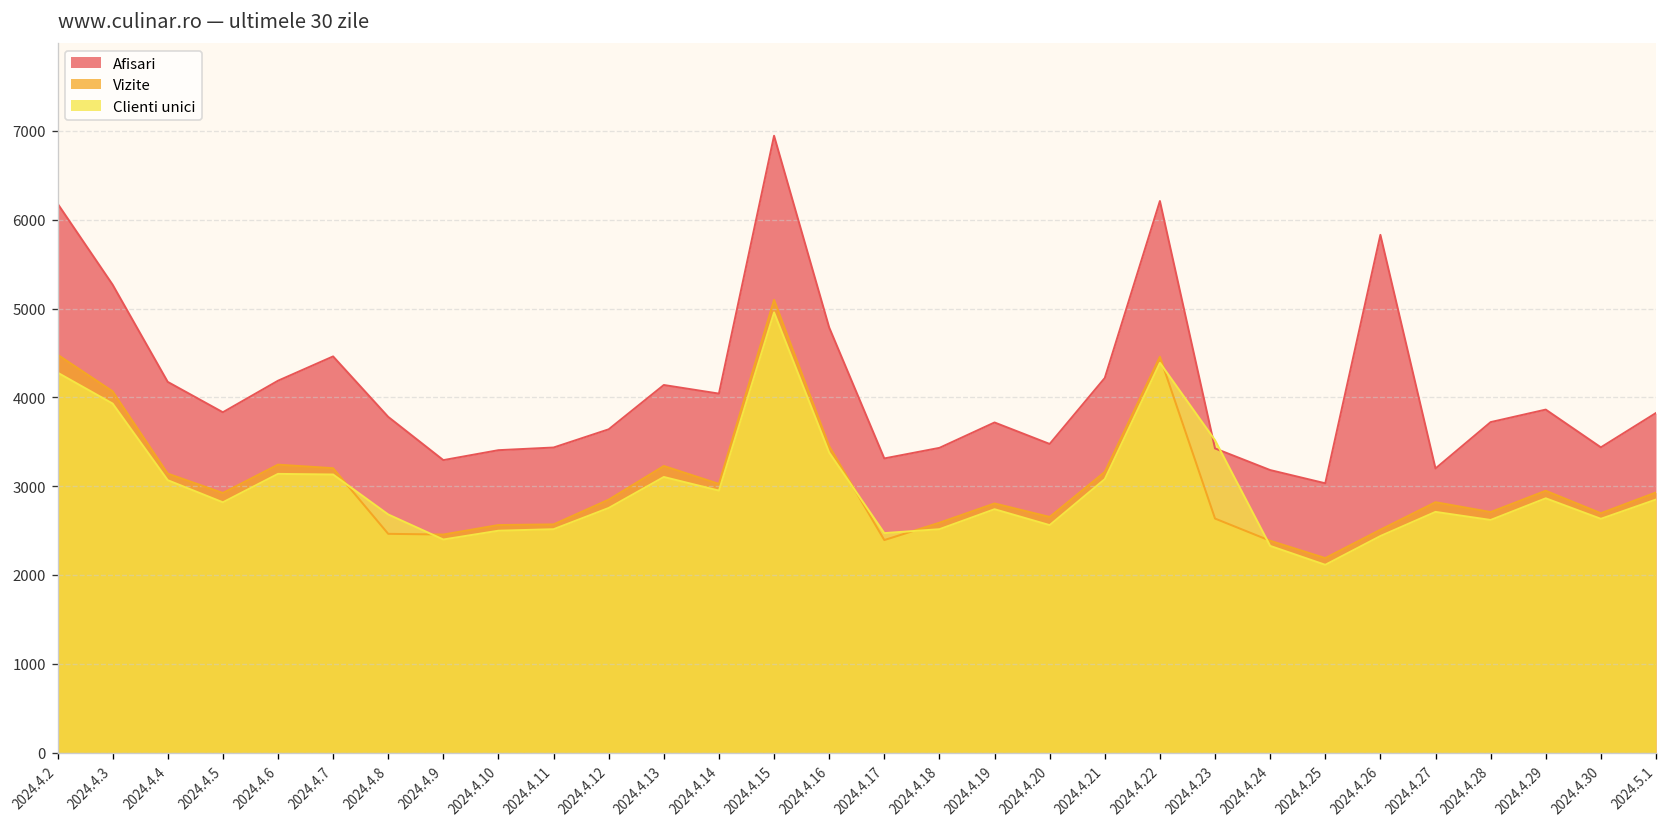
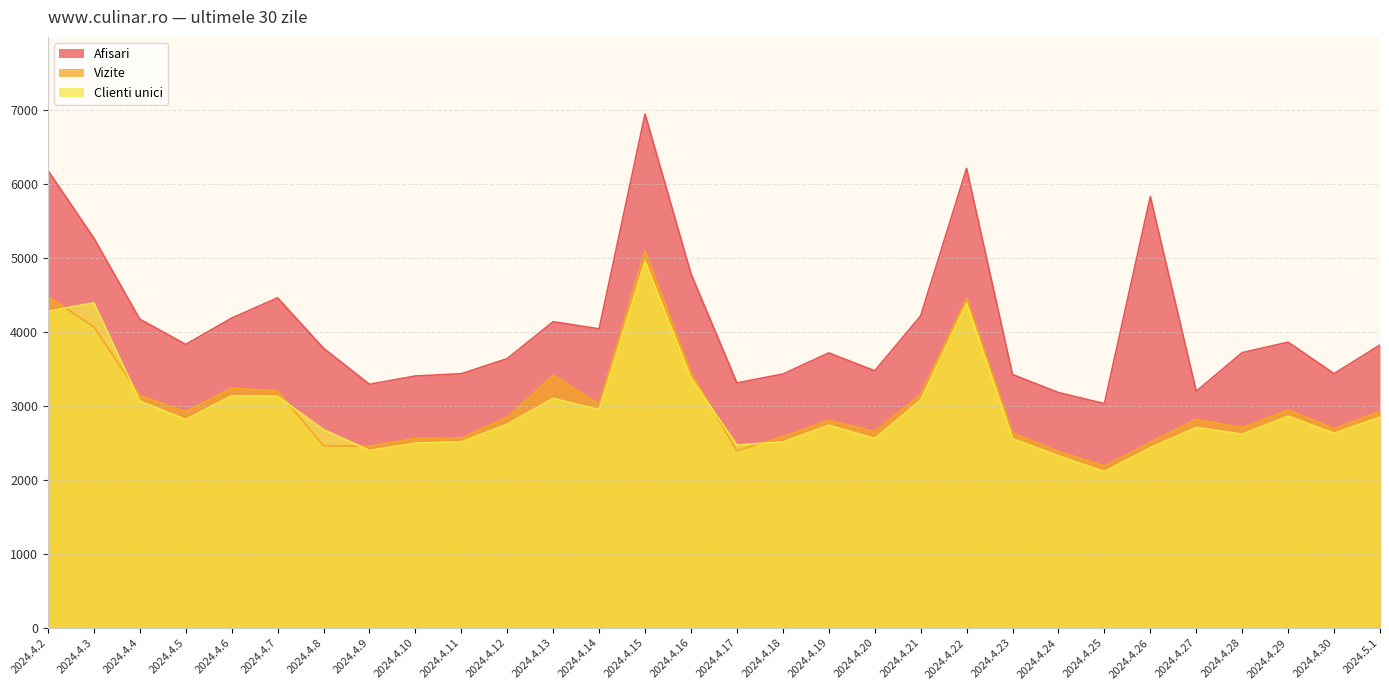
  {
    "Afisari": {
      "2024.4.2": 6200,
      "2024.4.3": 5300,
      "2024.4.4": 4200,
      "2024.4.5": 3800,
      "2024.4.6": 4200,
      "2024.4.7": 4500,
      "2024.4.8": 3800,
      "2024.4.9": 3300,
      "2024.4.10": 3400,
      "2024.4.11": 3400,
      "2024.4.12": 3600,
      "2024.4.13": 4100,
      "2024.4.14": 4000,
      "2024.4.15": 6900,
      "2024.4.16": 4800,
      "2024.4.17": 3300,
      "2024.4.18": 3400,
      "2024.4.19": 3700,
      "2024.4.20": 3500,
      "2024.4.21": 4200,
      "2024.4.22": 6200,
      "2024.4.23": 3400,
      "2024.4.24": 3200,
      "2024.4.25": 3000,
      "2024.4.26": 5800,
      "2024.4.27": 3200,
      "2024.4.28": 3700,
      "2024.4.29": 3900,
      "2024.4.30": 3400,
      "2024.5.1": 3800
    },
    "Vizite": {
      "2024.4.2": 4500,
      "2024.4.3": 4100,
      "2024.4.4": 3100,
      "2024.4.5": 2900,
      "2024.4.6": 3200,
      "2024.4.7": 3200,
      "2024.4.8": 2500,
      "2024.4.9": 2500,
      "2024.4.10": 2600,
      "2024.4.11": 2600,
      "2024.4.12": 2800,
-     "2024.4.13": 3200,
+     "2024.4.13": 3400,
      "2024.4.14": 3000,
      "2024.4.15": 5100,
      "2024.4.16": 3500,
      "2024.4.17": 2400,
      "2024.4.18": 2600,
      "2024.4.19": 2800,
      "2024.4.20": 2700,
      "2024.4.21": 3200,
      "2024.4.22": 4500,
      "2024.4.23": 2600,
      "2024.4.24": 2400,
      "2024.4.25": 2200,
      "2024.4.26": 2500,
      "2024.4.27": 2800,
      "2024.4.28": 2700,
      "2024.4.29": 2900,
      "2024.4.30": 2700,
      "2024.5.1": 2900
    },
    "Clienti unici": {
      "2024.4.2": 4300,
-     "2024.4.3": 3900,
+     "2024.4.3": 4400,
      "2024.4.4": 3100,
      "2024.4.5": 2800,
      "2024.4.6": 3100,
      "2024.4.7": 3100,
      "2024.4.8": 2700,
      "2024.4.9": 2400,
      "2024.4.10": 2500,
      "2024.4.11": 2500,
      "2024.4.12": 2800,
      "2024.4.13": 3100,
      "2024.4.14": 3000,
      "2024.4.15": 5000,
      "2024.4.16": 3400,
      "2024.4.17": 2500,
      "2024.4.18": 2500,
      "2024.4.19": 2700,
      "2024.4.20": 2600,
      "2024.4.21": 3100,
      "2024.4.22": 4400,
-     "2024.4.23": 3500,
+     "2024.4.23": 2600,
      "2024.4.24": 2300,
      "2024.4.25": 2100,
      "2024.4.26": 2400,
      "2024.4.27": 2700,
      "2024.4.28": 2600,
      "2024.4.29": 2900,
      "2024.4.30": 2600,
      "2024.5.1": 2800
    }
  }
